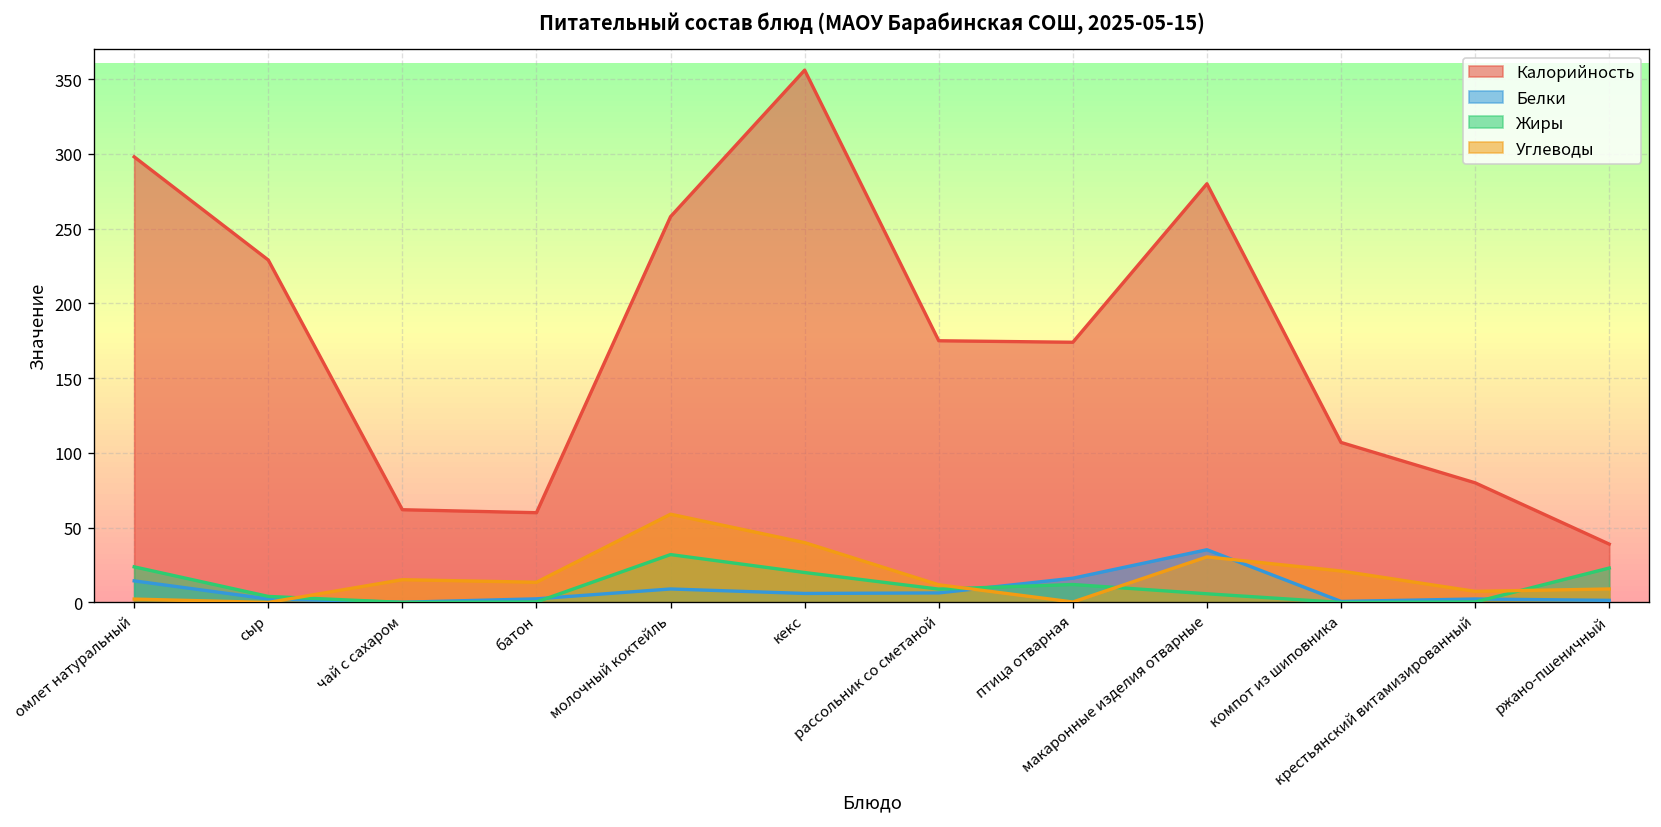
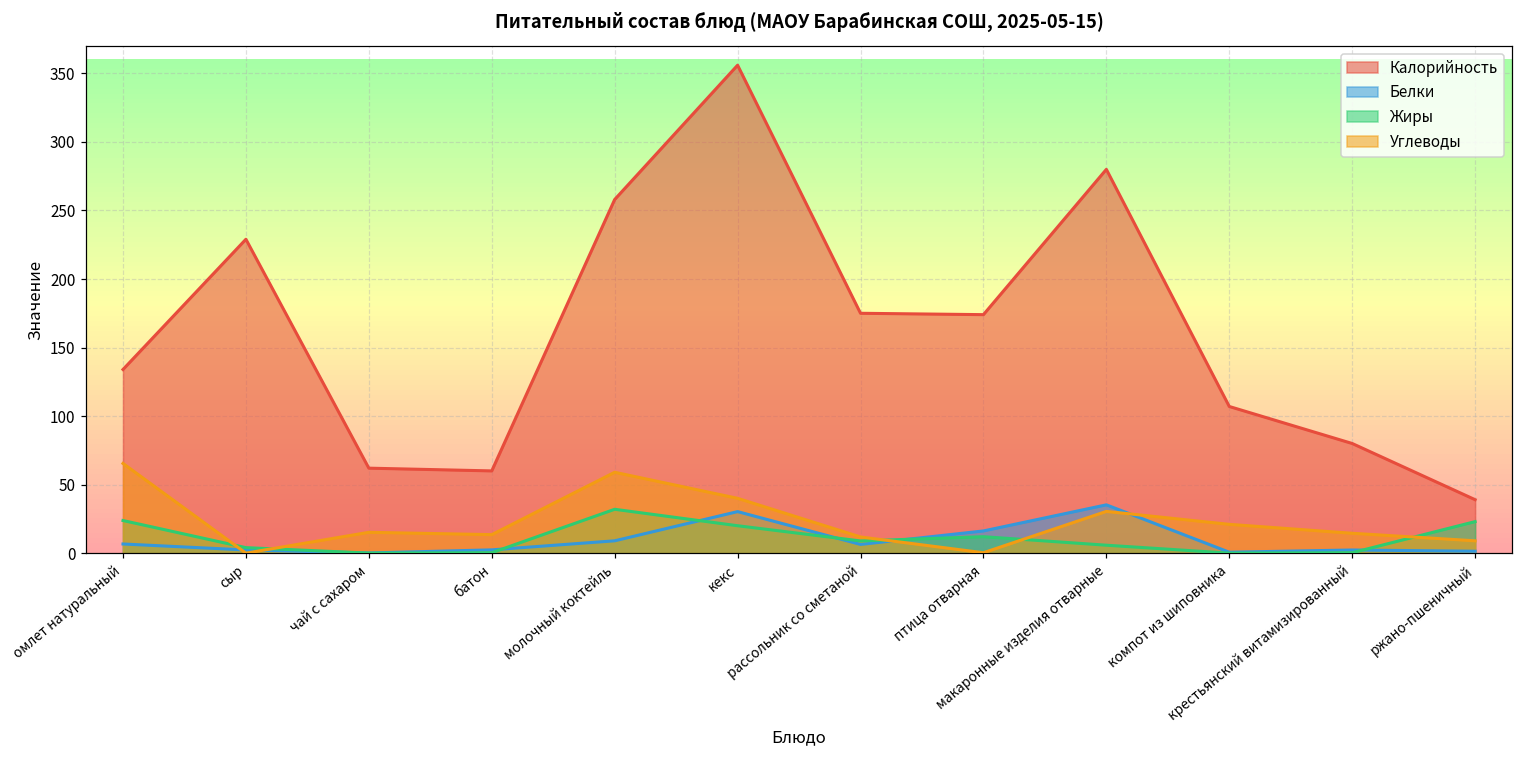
  {
    "Калорийность": {
-     "омлет натуральный": 298,
+     "омлет натуральный": 134,
      "сыр": 229,
      "чай с сахаром": 62,
      "батон": 60,
      "молочный коктейль": 258,
      "кекс": 356,
      "рассольник со сметаной": 175,
      "птица отварная": 174,
      "макаронные изделия отварные": 280,
      "компот из шиповника": 107,
      "крестьянский витамизированный": 80,
      "ржано-пшеничный": 39
    },
    "Белки": {
-     "омлет натуральный": 14,
+     "омлет натуральный": 7,
      "батон": 2,
      "молочный коктейль": 9,
-     "кекс": 6,
+     "кекс": 30,
      "рассольник со сметаной": 6,
      "птица отварная": 16,
      "макаронные изделия отварные": 35,
      "ржано-пшеничный": 1
    },
    "Жиры": {
      "омлет натуральный": 24,
      "батон": 0,
      "молочный коктейль": 32,
      "кекс": 20,
      "рассольник со сметаной": 9,
      "птица отварная": 12,
      "макаронные изделия отварные": 6,
      "ржано-пшеничный": 23
    },
    "Углеводы": {
-     "омлет натуральный": 2,
+     "омлет натуральный": 65,
      "сыр": 0,
      "чай с сахаром": 15,
      "батон": 14,
      "молочный коктейль": 59,
      "кекс": 40,
      "рассольник со сметаной": 12,
      "птица отварная": 0,
      "макаронные изделия отварные": 30,
      "компот из шиповника": 21,
-     "крестьянский витамизированный": 7,
+     "крестьянский витамизированный": 15,
      "ржано-пшеничный": 9
    }
  }
